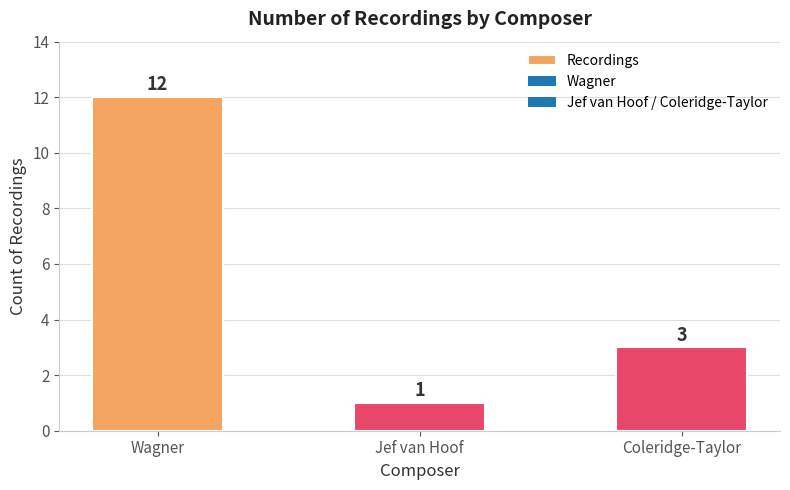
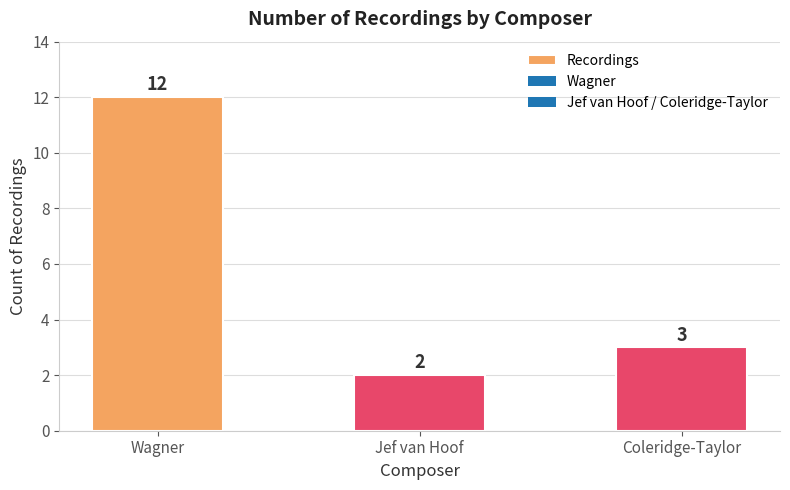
  {
    "Wagner": 12,
-   "Jef van Hoof": 1,
+   "Jef van Hoof": 2,
    "Coleridge-Taylor": 3
  }
